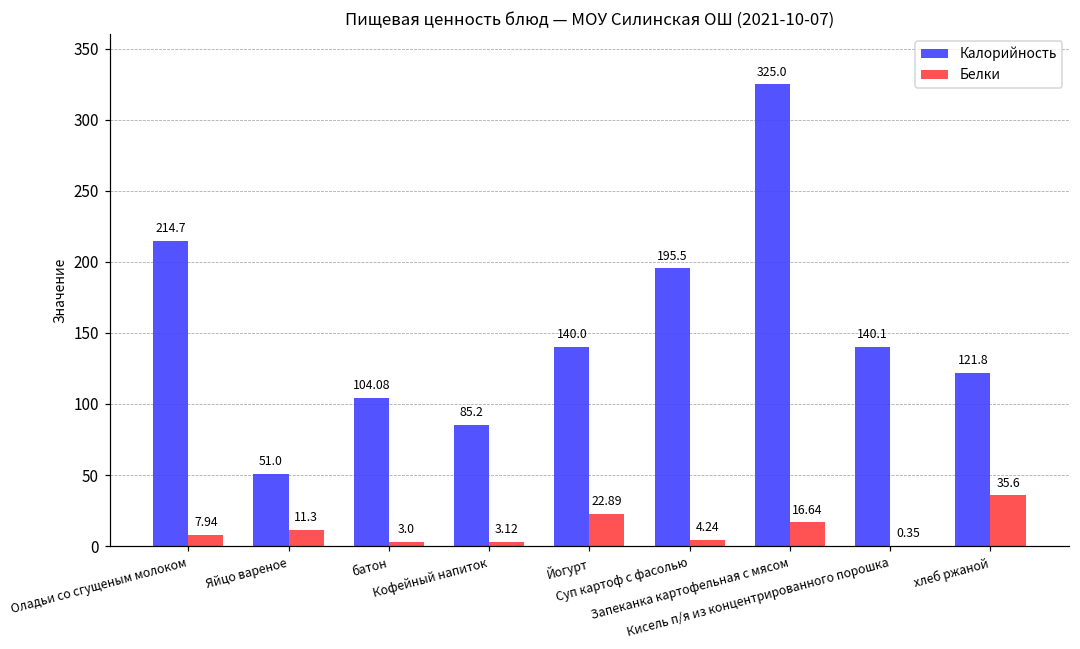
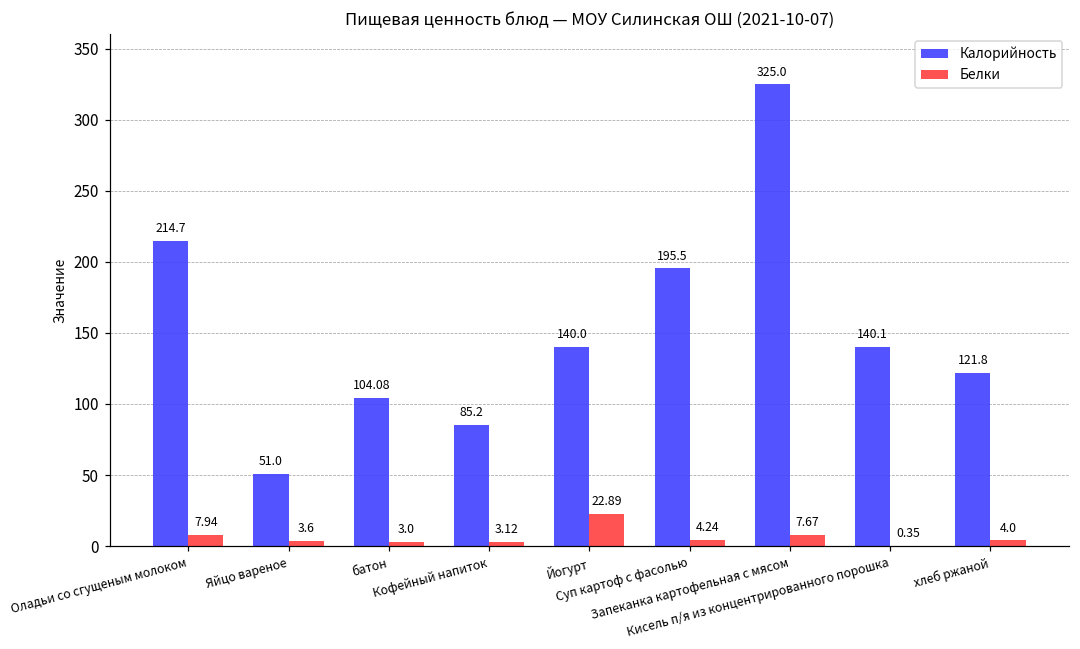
  {
    "Калорийность": {
      "Оладьи со сгущеным молоком": 214.7,
      "Яйцо вареное": 51.0,
      "батон": 104.08,
      "Кофейный напиток": 85.2,
      "Йогурт": 140.0,
      "Суп картоф с фасолью": 195.5,
      "Запеканка картофельная с мясом": 325.0,
      "Кисель п/я из концентрированного порошка": 140.1,
      "хлеб ржаной": 121.8
    },
    "Белки": {
      "Оладьи со сгущеным молоком": 7.94,
-     "Яйцо вареное": 11.3,
+     "Яйцо вареное": 3.6,
      "батон": 3.0,
      "Кофейный напиток": 3.12,
      "Йогурт": 22.89,
      "Суп картоф с фасолью": 4.24,
-     "Запеканка картофельная с мясом": 16.64,
+     "Запеканка картофельная с мясом": 7.67,
      "Кисель п/я из концентрированного порошка": 0.35,
-     "хлеб ржаной": 35.6
+     "хлеб ржаной": 4.0
    }
  }
